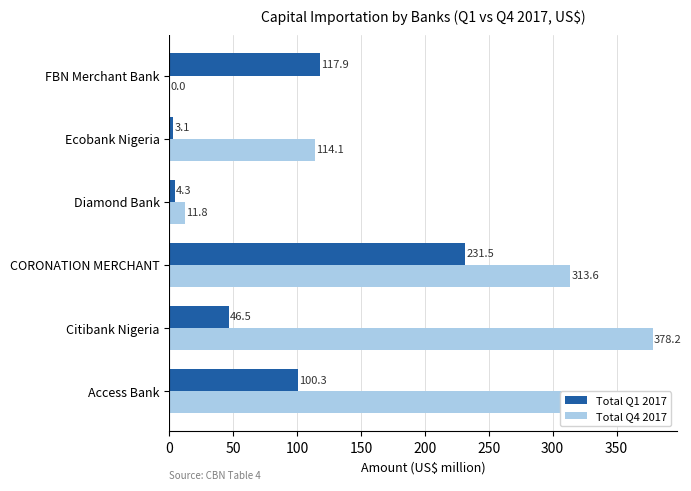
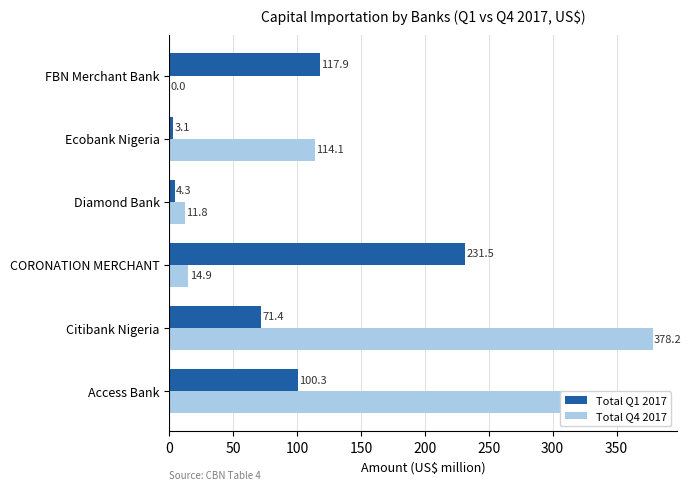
  {
    "Total Q1 2017": {
      "FBN Merchant Bank": 117.9,
      "Ecobank Nigeria": 3.1,
      "Diamond Bank": 4.3,
      "CORONATION MERCHANT": 231.5,
-     "Citibank Nigeria": 46.5,
+     "Citibank Nigeria": 71.4,
      "Access Bank": 100.3
    },
    "Total Q4 2017": {
      "FBN Merchant Bank": 0.0,
      "Ecobank Nigeria": 114.1,
      "Diamond Bank": 11.8,
-     "CORONATION MERCHANT": 313.6,
+     "CORONATION MERCHANT": 14.9,
      "Citibank Nigeria": 378.2
    }
  }
